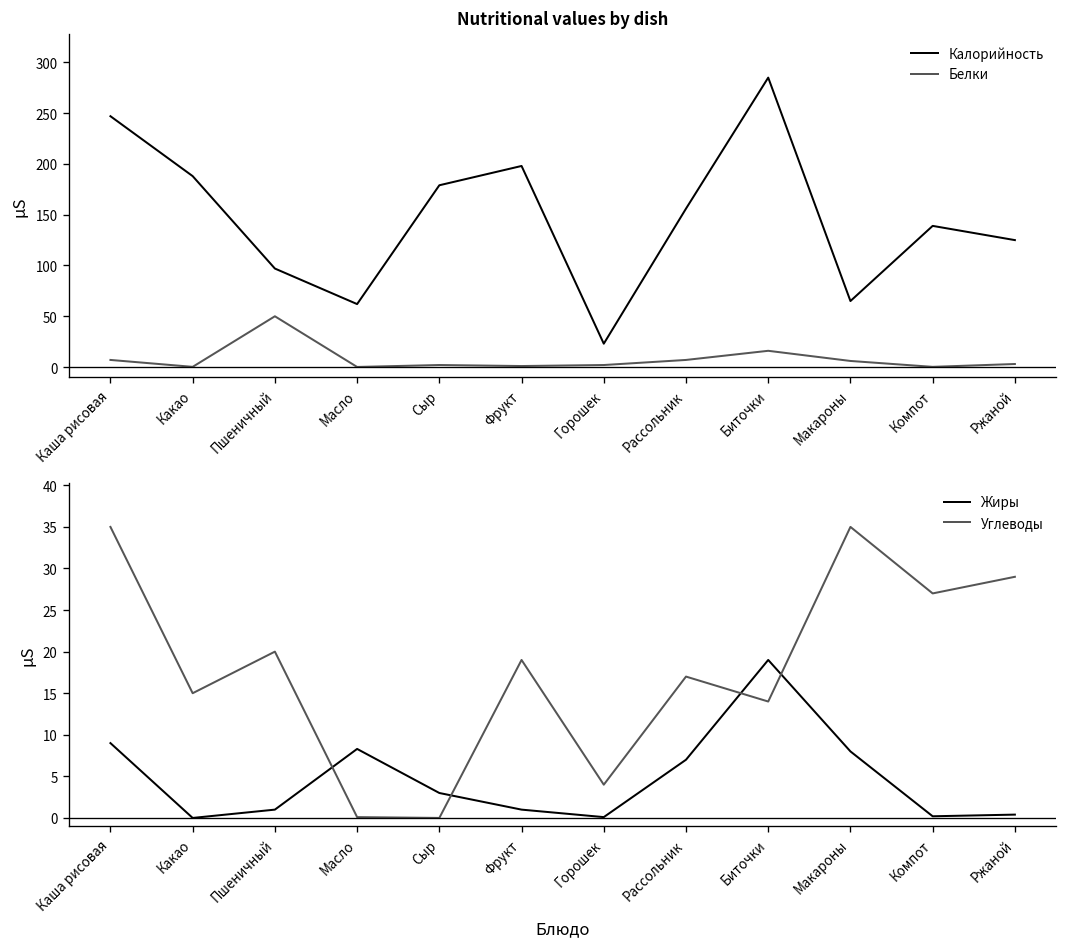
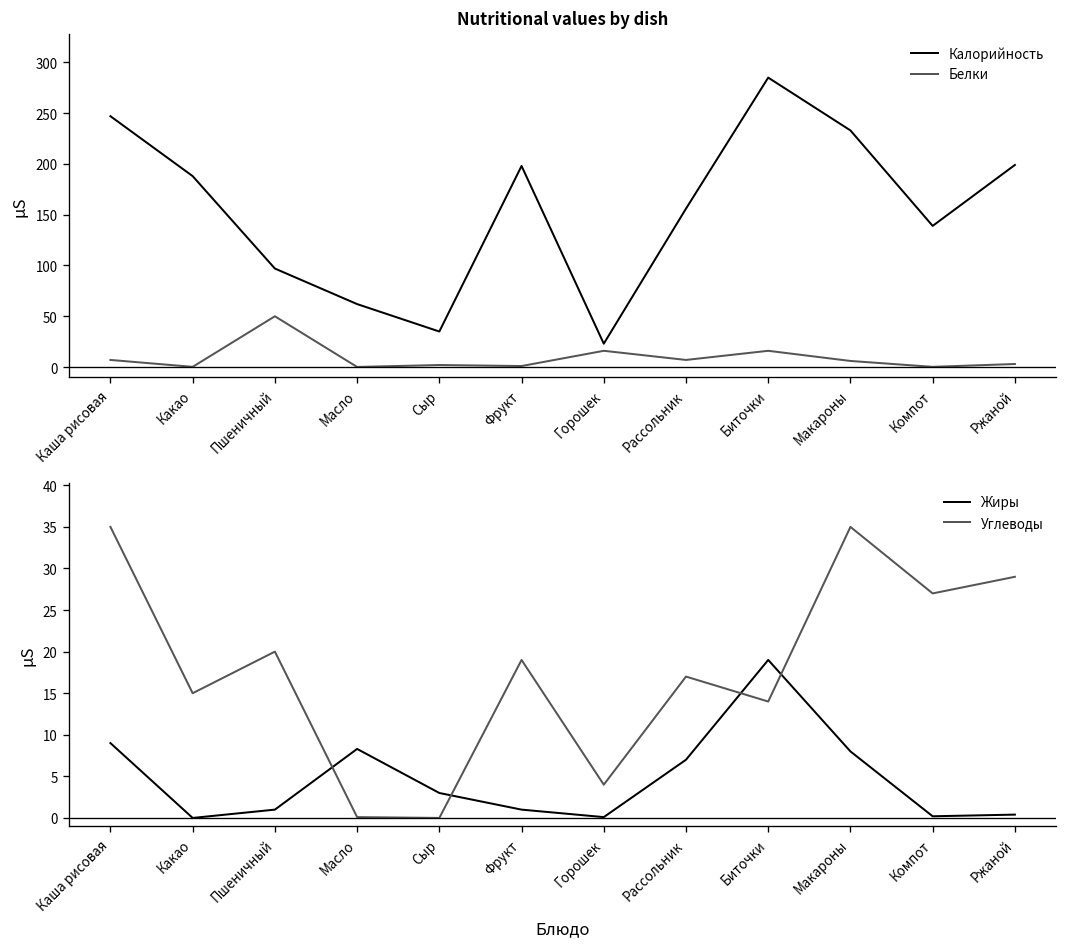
  {
    "Nutritional values by dish": {
      "Калорийность": {
        "Каша рисовая": 250,
        "Какао": 190,
        "Пшеничный": 100,
        "Масло": 60,
-       "Сыр": 180,
+       "Сыр": 40,
        "Фрукт": 200,
        "Горошек": 20,
        "Рассольник": 160,
        "Биточки": 290,
-       "Макароны": 70,
+       "Макароны": 230,
        "Компот": 140,
-       "Ржаной": 130
+       "Ржаной": 200
      },
      "Белки": {
        "Каша рисовая": 10,
        "Какао": 0,
        "Пшеничный": 50,
        "Масло": 0,
        "Сыр": 0,
        "Фрукт": 0,
-       "Горошек": 0,
+       "Горошек": 20,
        "Рассольник": 10,
        "Биточки": 20,
        "Макароны": 10,
        "Компот": 0,
        "Ржаной": 0
      }
    }
  }
